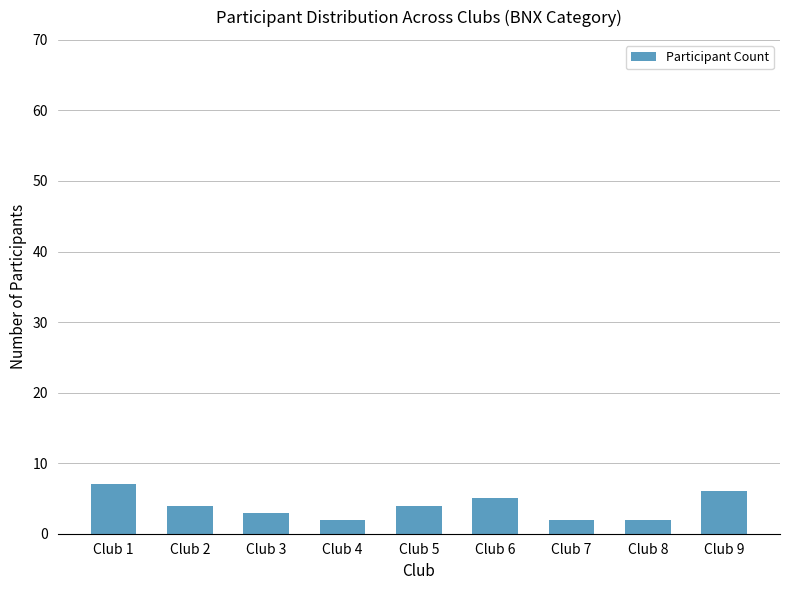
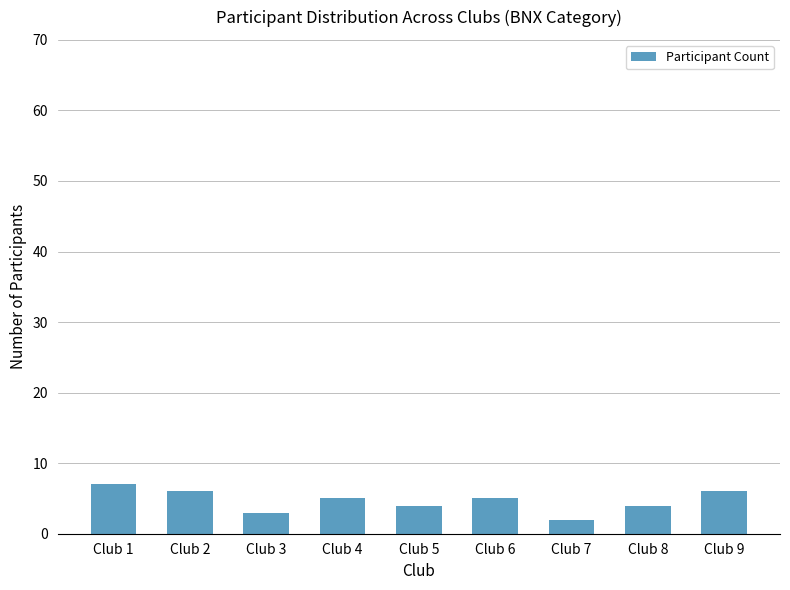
  {
    "Club 1": 7,
-   "Club 2": 4,
+   "Club 2": 6,
    "Club 3": 3,
-   "Club 4": 2,
+   "Club 4": 5,
    "Club 5": 4,
    "Club 6": 5,
    "Club 7": 2,
-   "Club 8": 2,
+   "Club 8": 4,
    "Club 9": 6
  }
